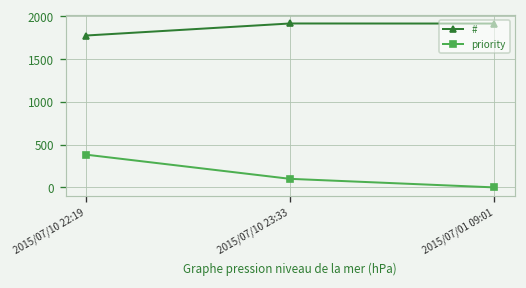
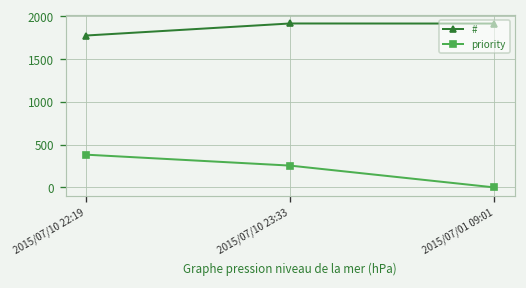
  {
    "#": {
      "2015/07/10 22:19": 1800,
      "2015/07/10 23:33": 1900
    },
    "priority": {
      "2015/07/10 22:19": 400,
-     "2015/07/10 23:33": 100,
+     "2015/07/10 23:33": 300,
      "2015/07/01 09:01": 0
    }
  }
